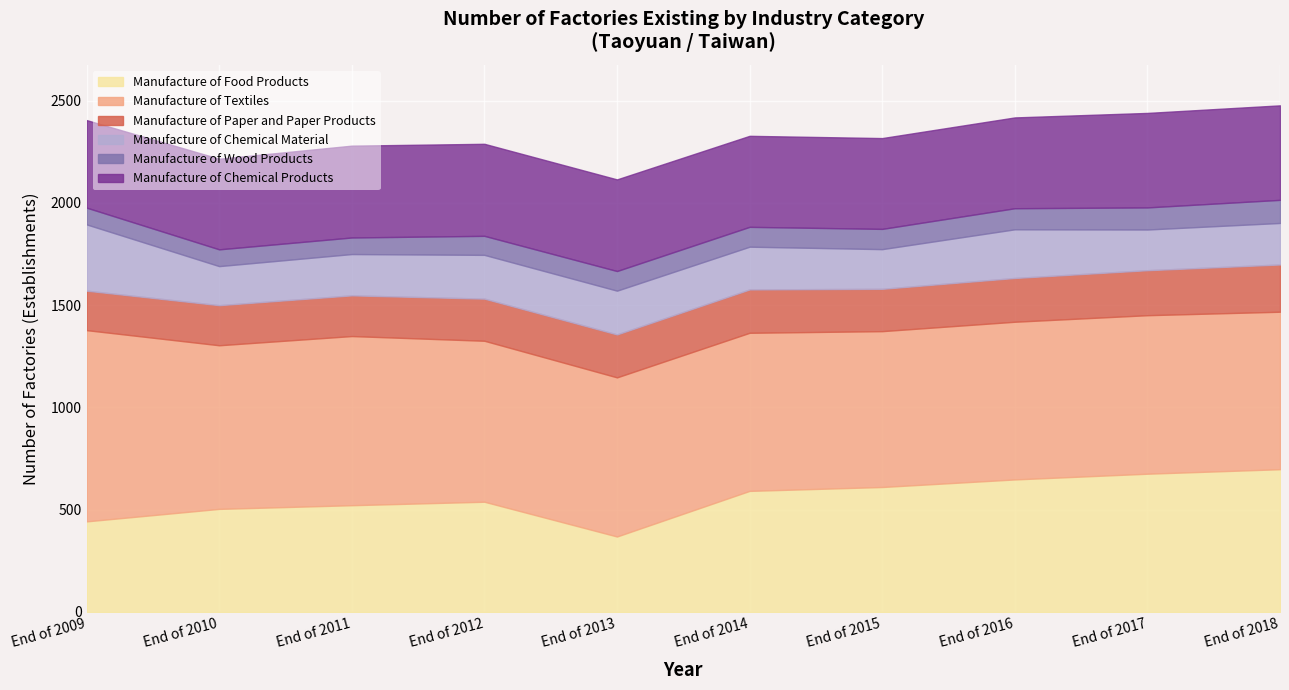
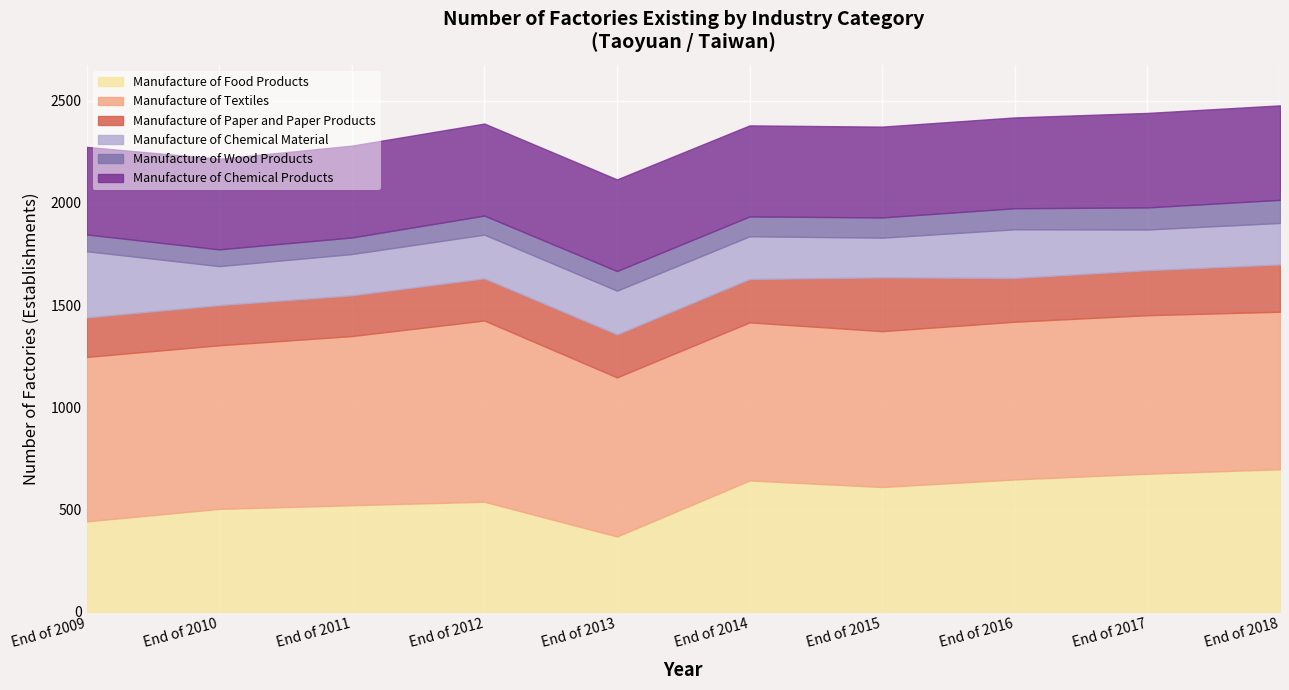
  {
    "Manufacture of Food Products": {
      "End of 2009": 440,
      "End of 2010": 500,
      "End of 2011": 520,
      "End of 2012": 540,
      "End of 2013": 370,
-     "End of 2014": 590,
+     "End of 2014": 640,
      "End of 2015": 610,
      "End of 2016": 650,
      "End of 2017": 680,
      "End of 2018": 700
    },
    "Manufacture of Textiles": {
-     "End of 2009": 940,
+     "End of 2009": 800,
      "End of 2010": 800,
      "End of 2011": 830,
-     "End of 2012": 790,
+     "End of 2012": 890,
      "End of 2013": 780,
      "End of 2014": 770,
      "End of 2015": 760,
      "End of 2016": 770,
      "End of 2017": 780,
      "End of 2018": 770
    },
    "Manufacture of Paper and Paper Products": {
      "End of 2009": 190,
      "End of 2010": 200,
      "End of 2011": 200,
      "End of 2012": 210,
      "End of 2013": 210,
      "End of 2014": 210,
-     "End of 2015": 210,
+     "End of 2015": 260,
      "End of 2016": 210,
      "End of 2017": 220,
      "End of 2018": 230
    },
    "Manufacture of Chemical Material": {
      "End of 2009": 320,
      "End of 2010": 190,
      "End of 2011": 200,
      "End of 2012": 210,
      "End of 2013": 210,
      "End of 2014": 210,
      "End of 2015": 190,
      "End of 2016": 240,
      "End of 2017": 200,
      "End of 2018": 200
    },
    "Manufacture of Wood Products": {
      "End of 2009": 80,
      "End of 2010": 80,
      "End of 2011": 80,
      "End of 2012": 90,
      "End of 2013": 100,
      "End of 2014": 100,
      "End of 2015": 100,
      "End of 2016": 100,
      "End of 2017": 110,
      "End of 2018": 110
    },
    "Manufacture of Chemical Products": {
      "End of 2009": 430,
      "End of 2012": 450,
      "End of 2013": 450,
      "End of 2014": 450,
      "End of 2015": 440,
      "End of 2016": 440,
      "End of 2017": 460,
      "End of 2018": 460
    }
  }
